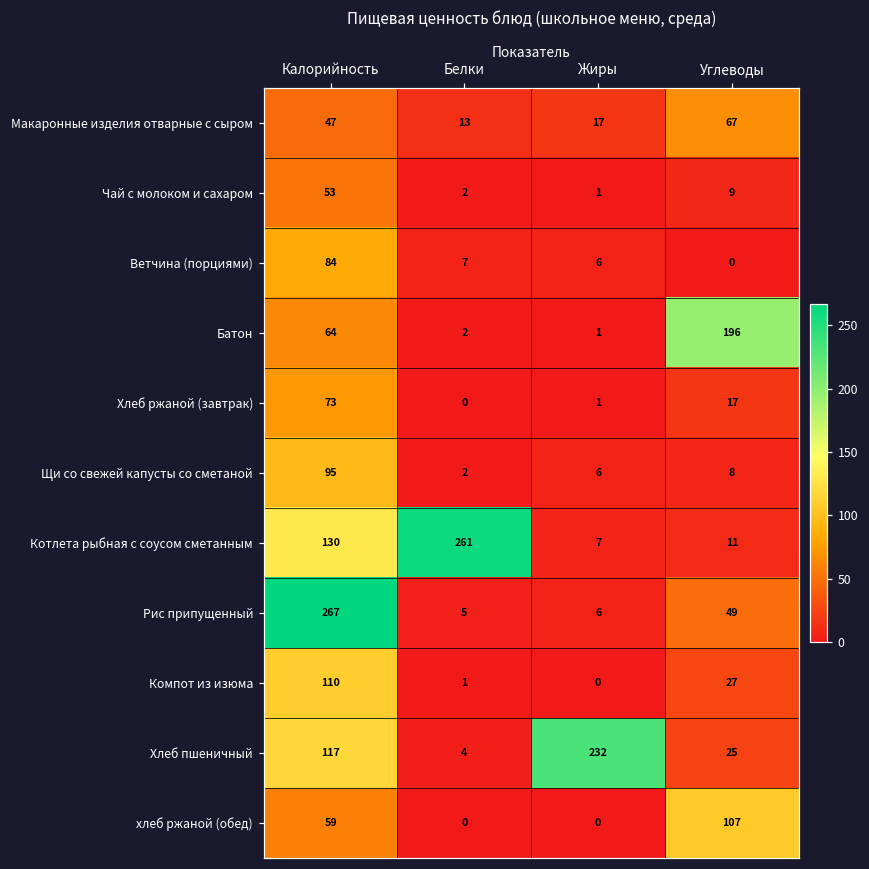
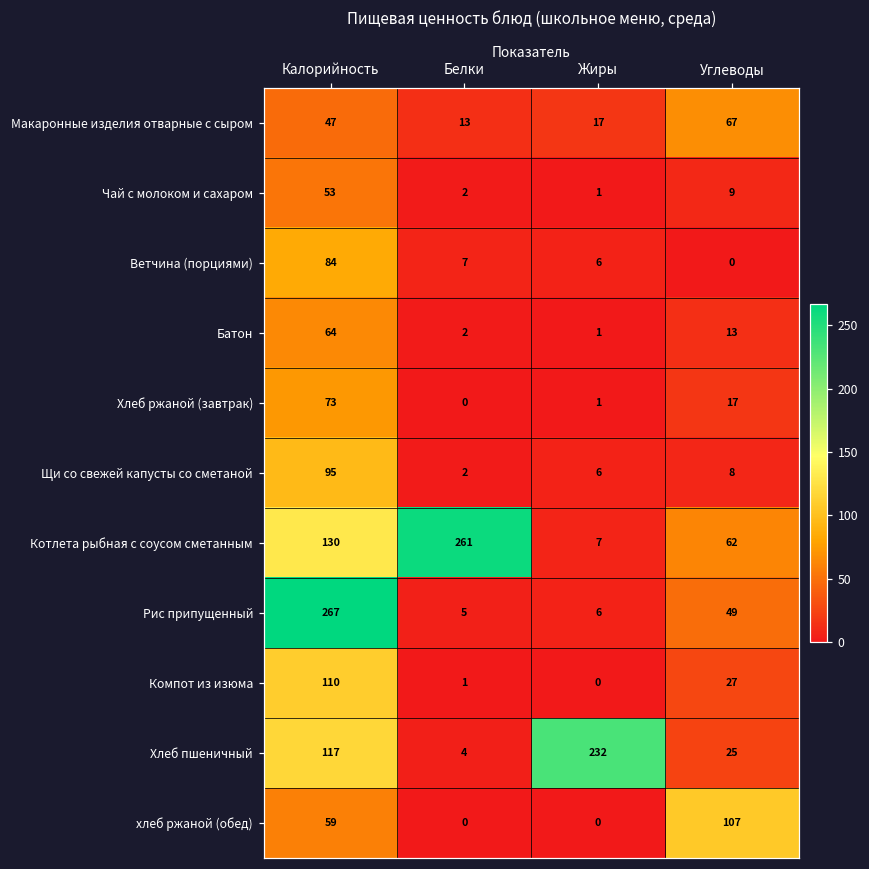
  {
    "Макаронные изделия отварные с сыром": {
      "Калорийность": 47,
      "Белки": 13,
      "Жиры": 17,
      "Углеводы": 67
    },
    "Чай с молоком и сахаром": {
      "Калорийность": 53,
      "Белки": 2,
      "Жиры": 1,
      "Углеводы": 9
    },
    "Ветчина (порциями)": {
      "Калорийность": 84,
      "Белки": 7,
      "Жиры": 6,
      "Углеводы": 0
    },
    "Батон": {
      "Калорийность": 64,
      "Белки": 2,
      "Жиры": 1,
-     "Углеводы": 196
+     "Углеводы": 13
    },
    "Хлеб ржаной (завтрак)": {
      "Калорийность": 73,
      "Белки": 0,
      "Жиры": 1,
      "Углеводы": 17
    },
    "Щи со свежей капусты со сметаной": {
      "Калорийность": 95,
      "Белки": 2,
      "Жиры": 6,
      "Углеводы": 8
    },
    "Котлета рыбная с соусом сметанным": {
      "Калорийность": 130,
      "Белки": 261,
      "Жиры": 7,
-     "Углеводы": 11
+     "Углеводы": 62
    },
    "Рис припущенный": {
      "Калорийность": 267,
      "Белки": 5,
      "Жиры": 6,
      "Углеводы": 49
    },
    "Компот из изюма": {
      "Калорийность": 110,
      "Белки": 1,
      "Жиры": 0,
      "Углеводы": 27
    },
    "Хлеб пшеничный": {
      "Калорийность": 117,
      "Белки": 4,
      "Жиры": 232,
      "Углеводы": 25
    },
    "хлеб ржаной (обед)": {
      "Калорийность": 59,
      "Белки": 0,
      "Жиры": 0,
      "Углеводы": 107
    }
  }
